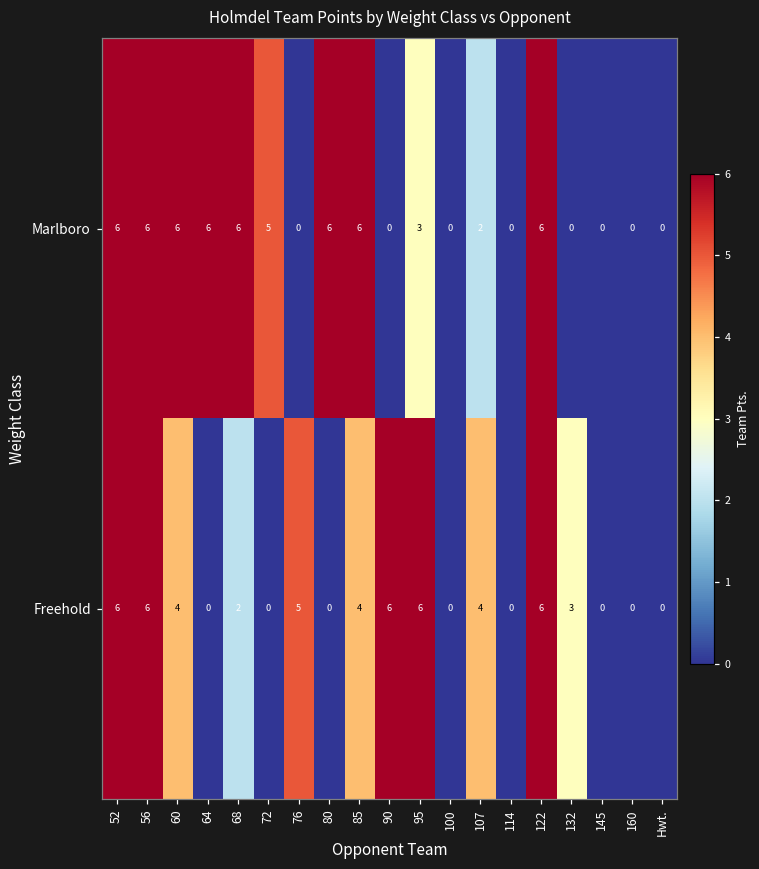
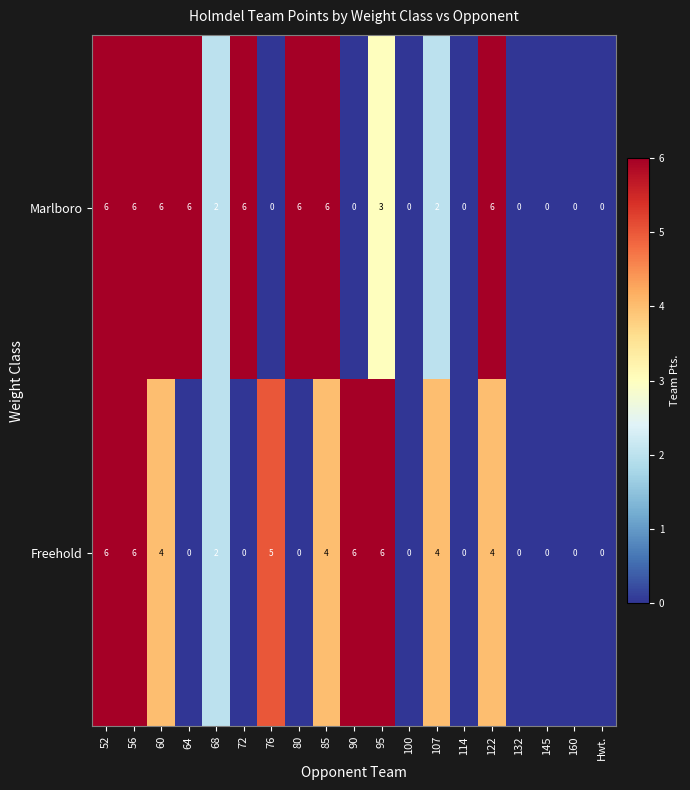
  {
    "Marlboro": {
      "52": 6,
      "56": 6,
      "60": 6,
      "64": 6,
-     "68": 6,
-     "72": 5,
+     "68": 2,
+     "72": 6,
      "76": 0,
      "80": 6,
      "85": 6,
      "90": 0,
      "95": 3,
      "100": 0,
      "107": 2,
      "114": 0,
      "122": 6,
      "132": 0,
      "145": 0,
      "160": 0,
      "Hwt.": 0
    },
    "Freehold": {
      "52": 6,
      "56": 6,
      "60": 4,
      "64": 0,
      "68": 2,
      "72": 0,
      "76": 5,
      "80": 0,
      "85": 4,
      "90": 6,
      "95": 6,
      "100": 0,
      "107": 4,
      "114": 0,
-     "122": 6,
-     "132": 3,
+     "122": 4,
+     "132": 0,
      "145": 0,
      "160": 0,
      "Hwt.": 0
    }
  }
